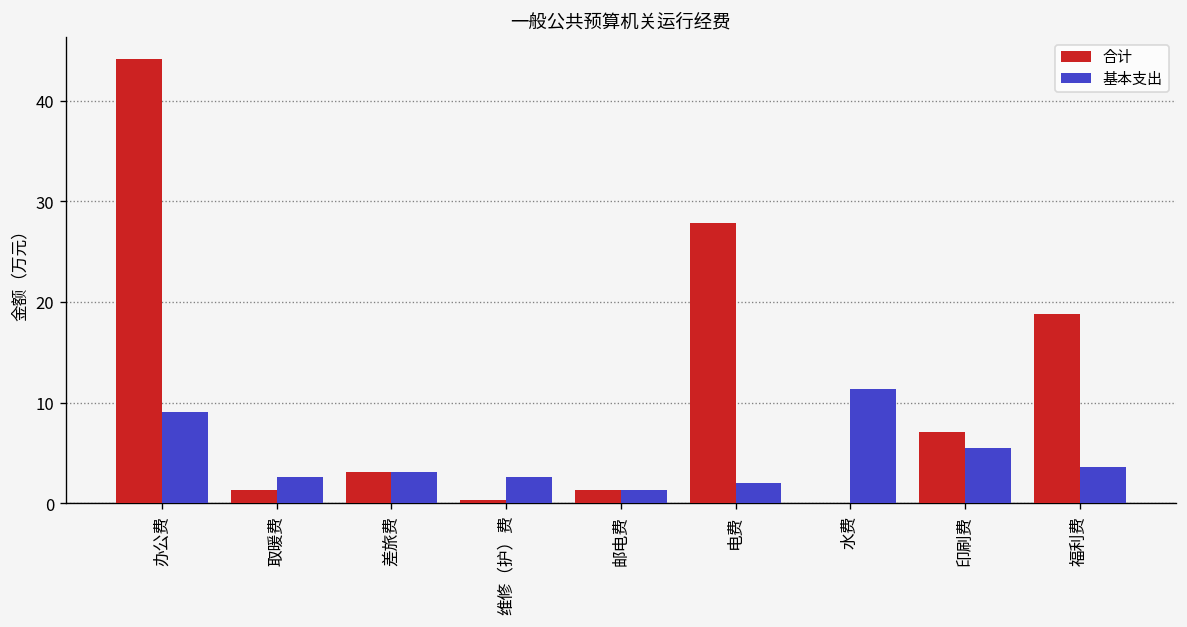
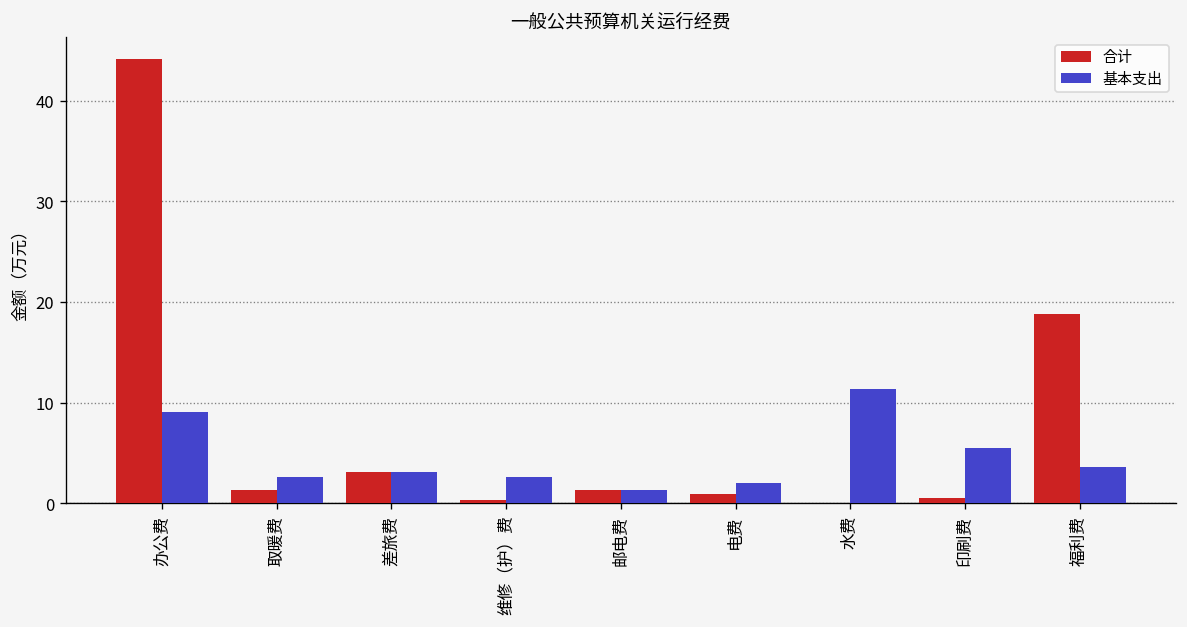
  {
    "合计": {
      "办公费": 44,
      "取暖费": 1,
      "差旅费": 3,
      "维修（护）费": 0,
      "邮电费": 1,
-     "电费": 28,
-     "印刷费": 7,
+     "电费": 1,
+     "印刷费": 1,
      "福利费": 19
    },
    "基本支出": {
      "办公费": 9,
      "取暖费": 3,
      "差旅费": 3,
      "维修（护）费": 3,
      "邮电费": 1,
      "电费": 2,
      "水费": 11,
      "印刷费": 6,
      "福利费": 4
    }
  }
